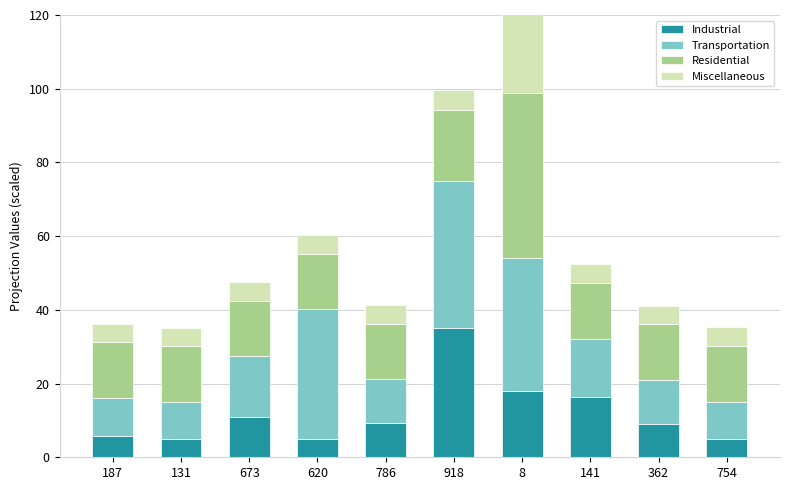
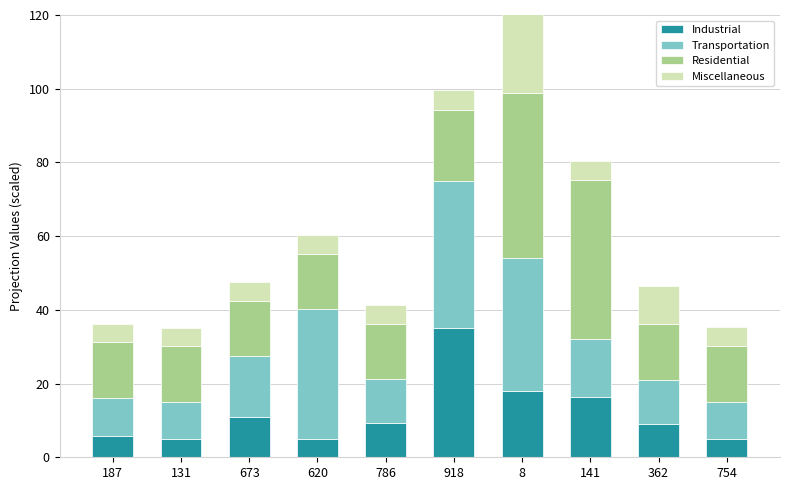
  {
    "Industrial": {
      "187": 6,
      "131": 5,
      "673": 11,
      "620": 5,
      "786": 9,
      "918": 35,
      "8": 18,
      "141": 16,
      "362": 9,
      "754": 5
    },
    "Transportation": {
      "187": 10,
      "131": 10,
      "673": 17,
      "620": 35,
      "786": 12,
      "918": 40,
      "8": 36,
      "141": 16,
      "362": 12,
      "754": 10
    },
    "Residential": {
      "187": 15,
      "131": 15,
      "673": 15,
      "620": 15,
      "786": 15,
      "918": 19,
      "8": 45,
-     "141": 15,
+     "141": 43,
      "362": 15,
      "754": 15
    },
    "Miscellaneous": {
      "187": 5,
      "131": 5,
      "673": 5,
      "620": 5,
      "786": 5,
      "918": 6,
      "141": 5,
-     "362": 5,
+     "362": 10,
      "754": 5
    }
  }
